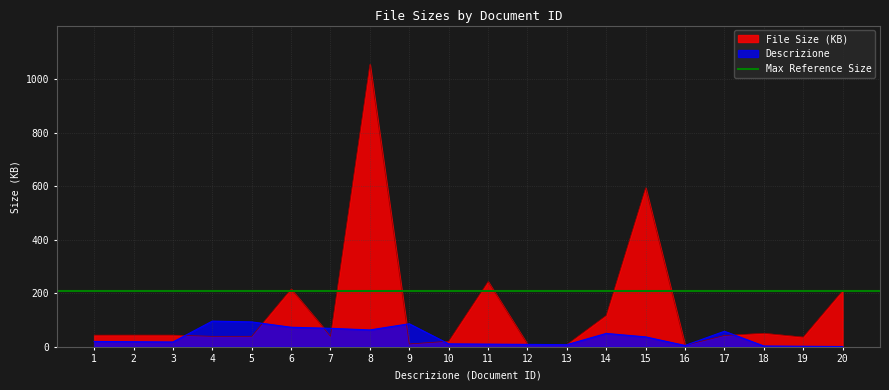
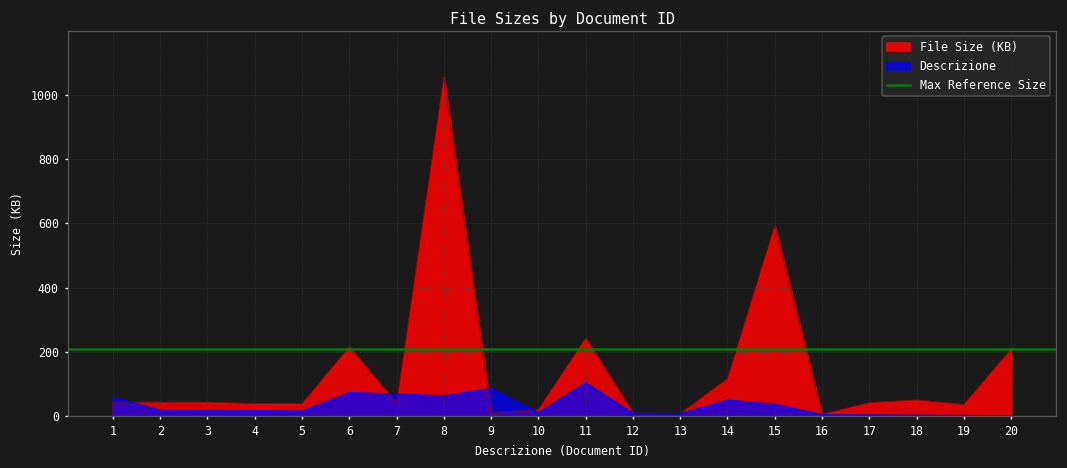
  {
    "File Size (KB)": {
      "1": 40,
      "2": 40,
      "3": 40,
      "4": 40,
      "5": 40,
      "6": 220,
      "7": 40,
      "8": 1050,
      "9": 10,
      "10": 20,
      "11": 240,
      "14": 120,
      "15": 590,
      "17": 40,
      "18": 50,
      "19": 40,
      "20": 210
    },
    "Descrizione": {
-     "1": 20,
+     "1": 60,
      "2": 20,
      "3": 20,
-     "4": 100,
-     "5": 90,
+     "4": 20,
+     "5": 20,
      "6": 70,
      "7": 70,
      "8": 60,
      "9": 90,
      "10": 10,
-     "11": 10,
+     "11": 100,
      "14": 50,
      "15": 40,
-     "17": 60,
+     "17": 0,
      "18": 0,
      "19": 0,
      "20": 0
    }
  }
